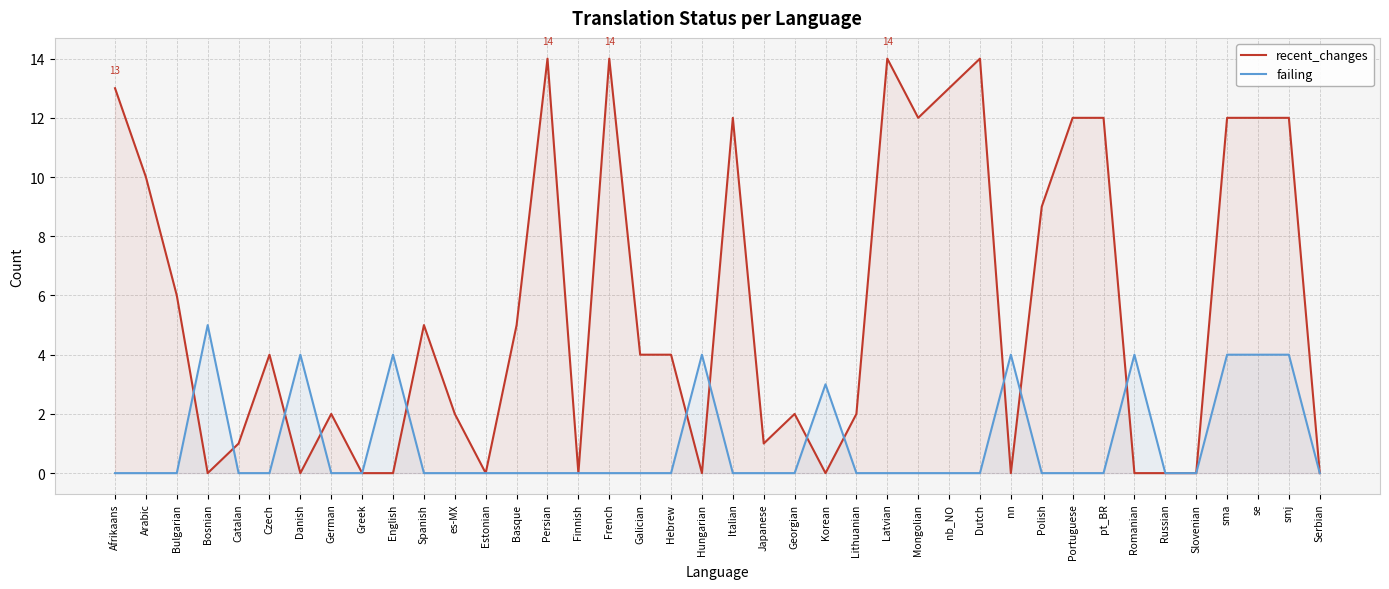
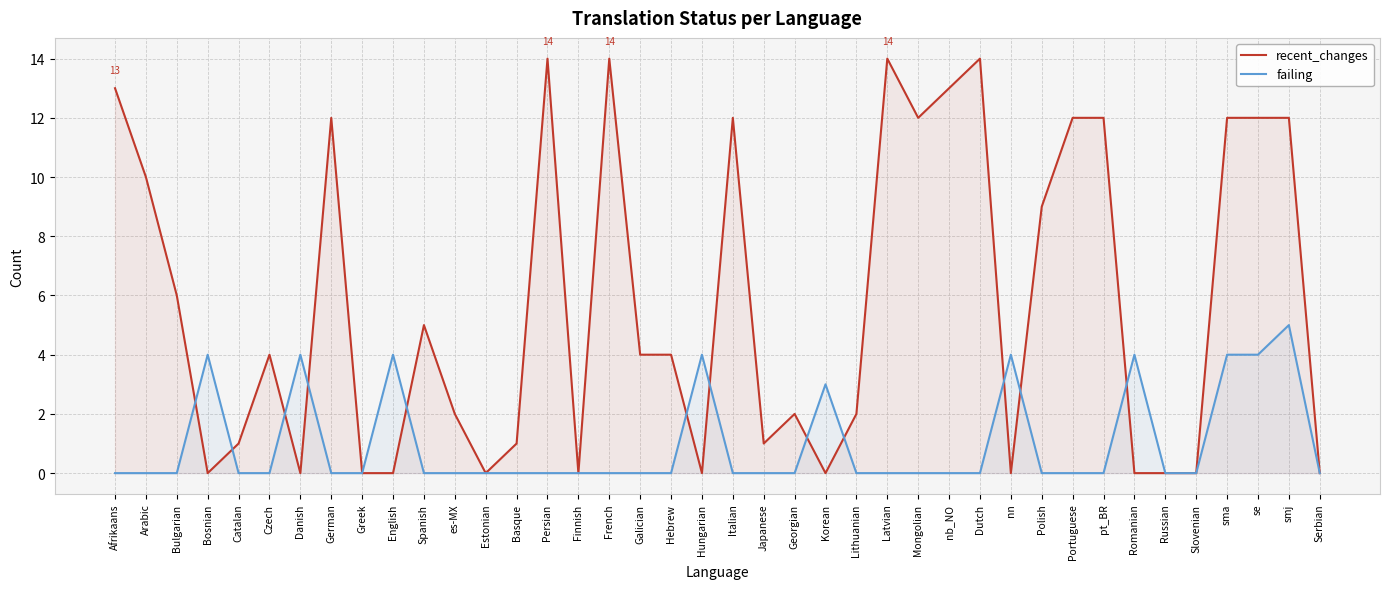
  {
    "recent_changes": {
      "Arabic": 10,
      "Bulgarian": 6,
      "Bosnian": 0,
      "Catalan": 1,
      "Czech": 4,
      "Danish": 0,
-     "German": 2,
+     "German": 12,
      "English": 0,
      "Spanish": 5,
      "es-MX": 2,
-     "Basque": 5,
+     "Basque": 1,
      "Galician": 4,
      "Hebrew": 4,
      "Hungarian": 0,
      "Italian": 12,
      "Japanese": 1,
      "Georgian": 2,
      "Korean": 0,
      "Lithuanian": 2,
      "Mongolian": 12,
      "nb_NO": 13,
      "Dutch": 14,
      "nn": 0,
      "Polish": 9,
      "Portuguese": 12,
      "pt_BR": 12,
      "Romanian": 0,
      "sma": 12,
      "se": 12,
      "smj": 12
    },
    "failing": {
      "Afrikaans": 0,
      "Arabic": 0,
      "Bulgarian": 0,
-     "Bosnian": 5,
+     "Bosnian": 4,
      "Catalan": 0,
      "Czech": 0,
      "Danish": 4,
      "German": 0,
      "English": 4,
      "Spanish": 0,
      "es-MX": 0,
      "Basque": 0,
      "Persian": 0,
      "French": 0,
      "Galician": 0,
      "Hebrew": 0,
      "Hungarian": 4,
      "Italian": 0,
      "Japanese": 0,
      "Georgian": 0,
      "Korean": 3,
      "Lithuanian": 0,
      "Latvian": 0,
      "Mongolian": 0,
      "nb_NO": 0,
      "Dutch": 0,
      "nn": 4,
      "Polish": 0,
      "Portuguese": 0,
      "pt_BR": 0,
      "Romanian": 4,
      "sma": 4,
      "se": 4,
-     "smj": 4
+     "smj": 5
    }
  }
